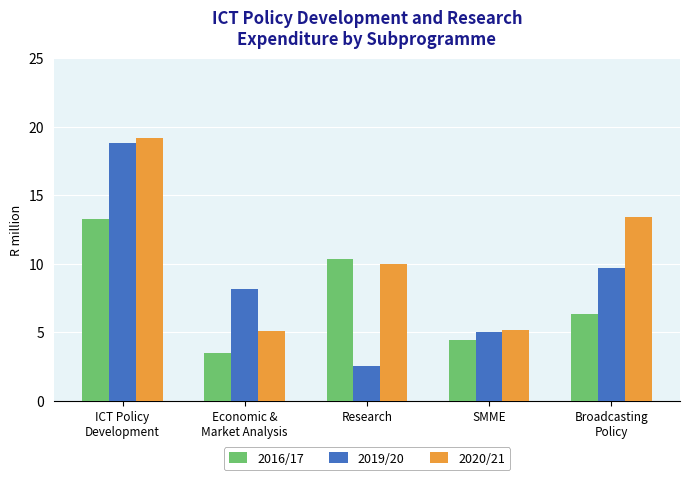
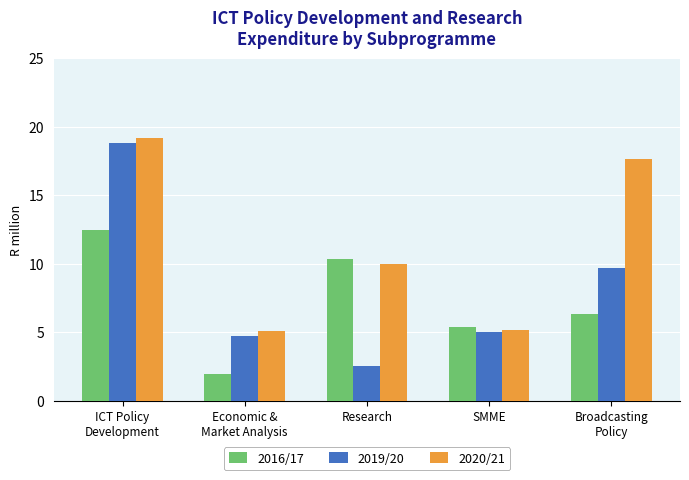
  {
    "2016/17": {
-     "ICT Policy Development": 13.2,
-     "Economic & Market Analysis": 3.5,
+     "ICT Policy Development": 12.5,
+     "Economic & Market Analysis": 2.0,
      "Research": 10.4,
-     "SMME": 4.4,
+     "SMME": 5.4,
      "Broadcasting Policy": 6.3
    },
    "2019/20": {
      "ICT Policy Development": 18.8,
-     "Economic & Market Analysis": 8.2,
+     "Economic & Market Analysis": 4.7,
      "Research": 2.5,
      "SMME": 5.0,
      "Broadcasting Policy": 9.7
    },
    "2020/21": {
      "ICT Policy Development": 19.1,
      "Economic & Market Analysis": 5.1,
      "Research": 10.0,
      "SMME": 5.2,
-     "Broadcasting Policy": 13.4
+     "Broadcasting Policy": 17.7
    }
  }
